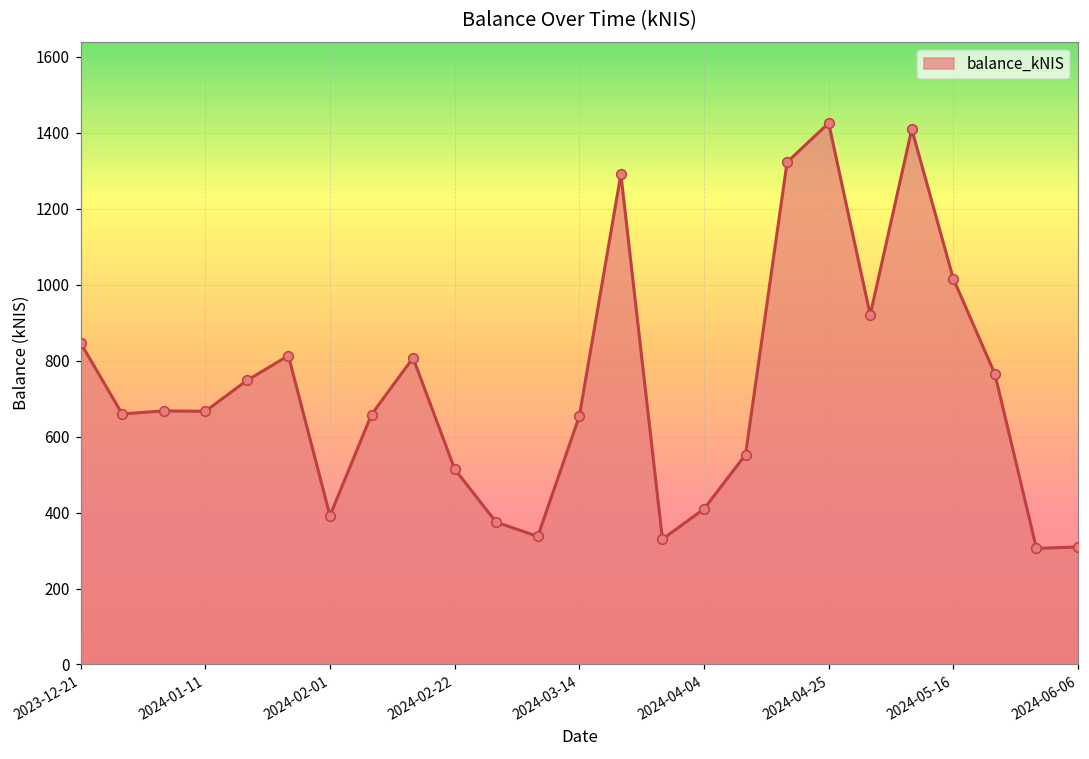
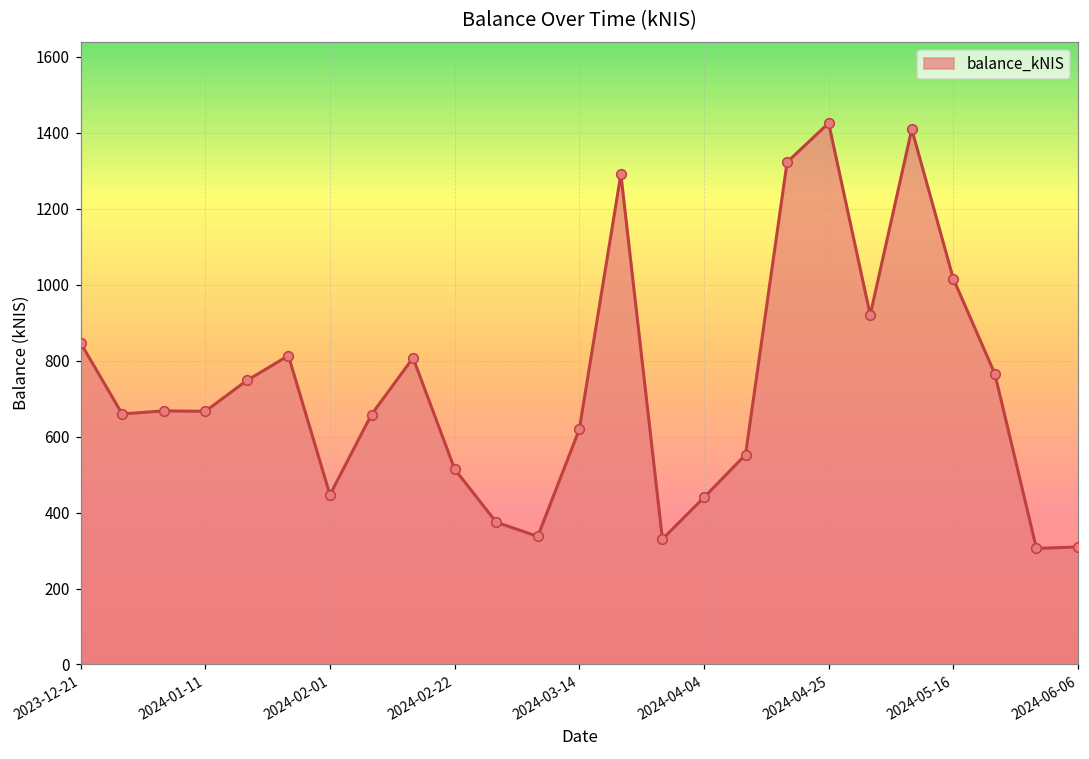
  {
    "2023-12-21": 850,
    "2024-01-11": 670,
-   "2024-02-01": 390,
+   "2024-02-01": 450,
    "2024-02-22": 510,
-   "2024-03-14": 650,
-   "2024-04-04": 410,
+   "2024-03-14": 620,
+   "2024-04-04": 440,
    "2024-04-25": 1420,
    "2024-05-16": 1020,
    "2024-06-06": 310
  }
